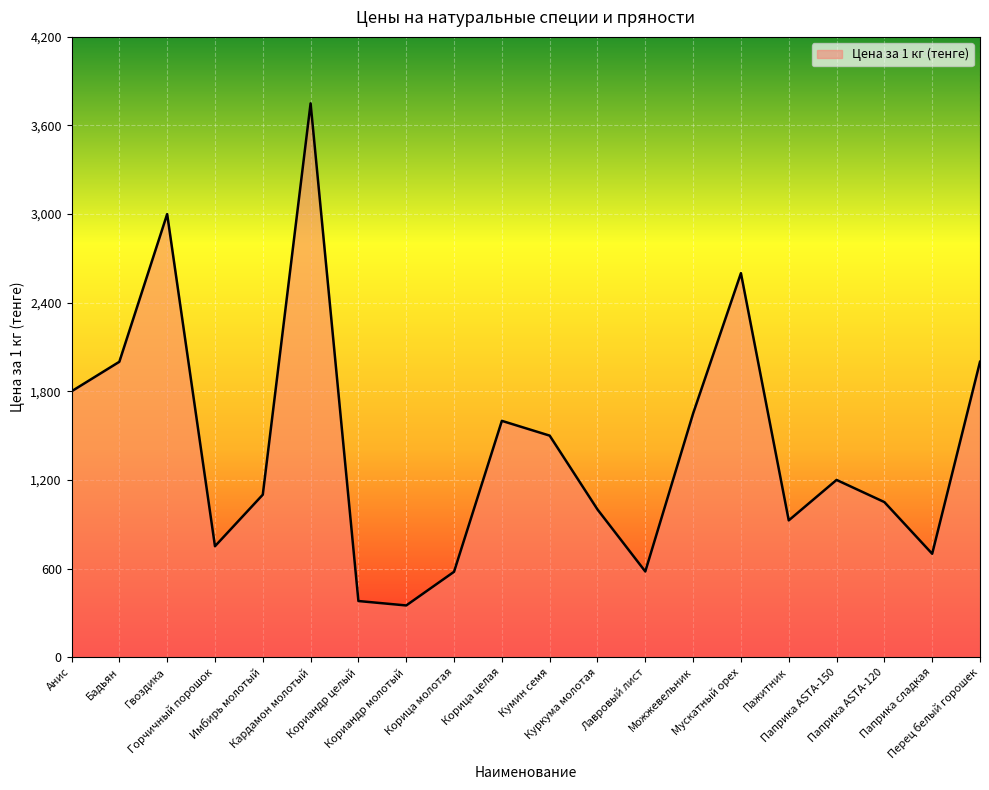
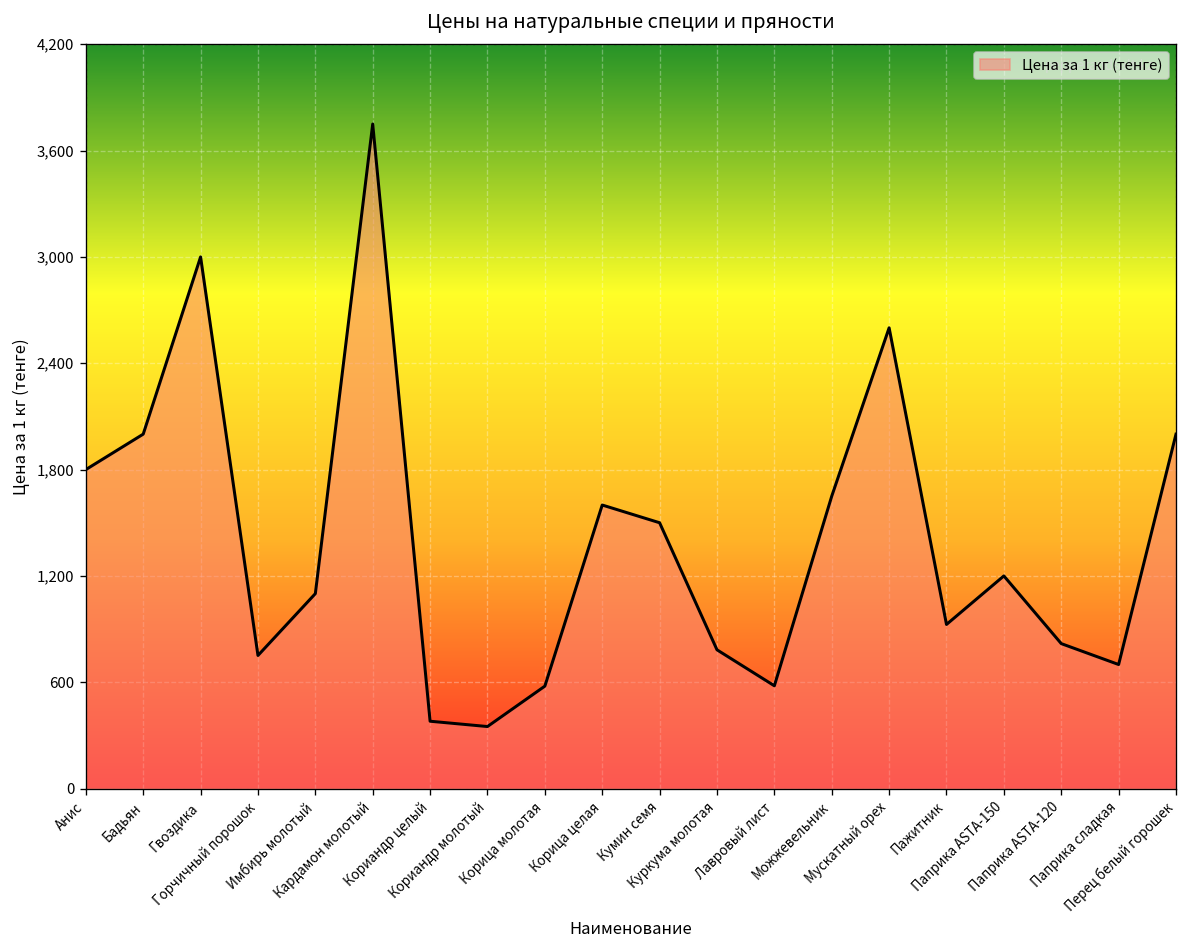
  {
    "Анис": "1,800",
    "Бадьян": "2,000",
    "Гвоздика": "3,000",
    "Горчичный порошок": "750",
    "Имбирь молотый": "1,100",
    "Кардамон молотый": "3,750",
    "Кориандр целый": "380",
    "Кориандр молотый": "350",
    "Корица молотая": "580",
    "Корица целая": "1,600",
    "Кумин семя": "1,500",
-   "Куркума молотая": "1,000",
+   "Куркума молотая": "780",
    "Лавровый лист": "580",
    "Можжевельник": "1,650",
    "Мускатный орех": "2,600",
    "Пажитник": "930",
    "Паприка ASTA-150": "1,200",
-   "Паприка ASTA-120": "1,050",
+   "Паприка ASTA-120": "820",
    "Паприка сладкая": "700",
    "Перец белый горошек": "2,000"
  }
